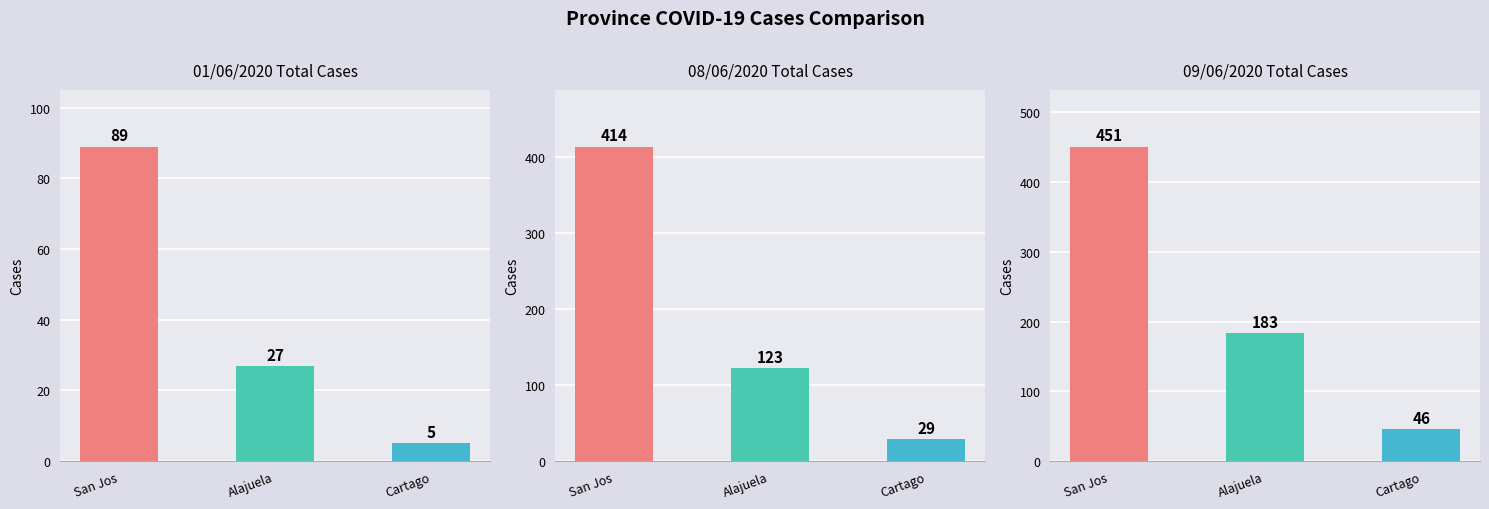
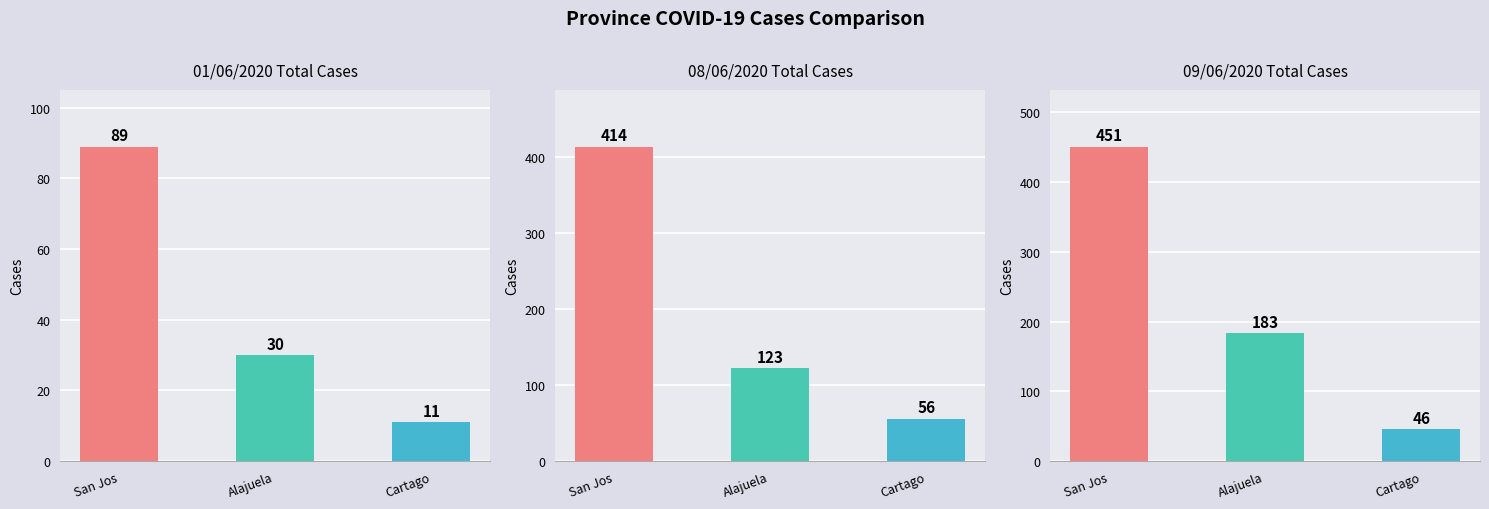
  {
    "01/06/2020 Total Cases": {
      "San Jos": 89,
-     "Alajuela": 27,
-     "Cartago": 5
+     "Alajuela": 30,
+     "Cartago": 11
    },
    "08/06/2020 Total Cases": {
      "San Jos": 414,
      "Alajuela": 123,
-     "Cartago": 29
+     "Cartago": 56
    },
    "09/06/2020 Total Cases": {
      "San Jos": 451,
      "Alajuela": 183,
      "Cartago": 46
    }
  }
